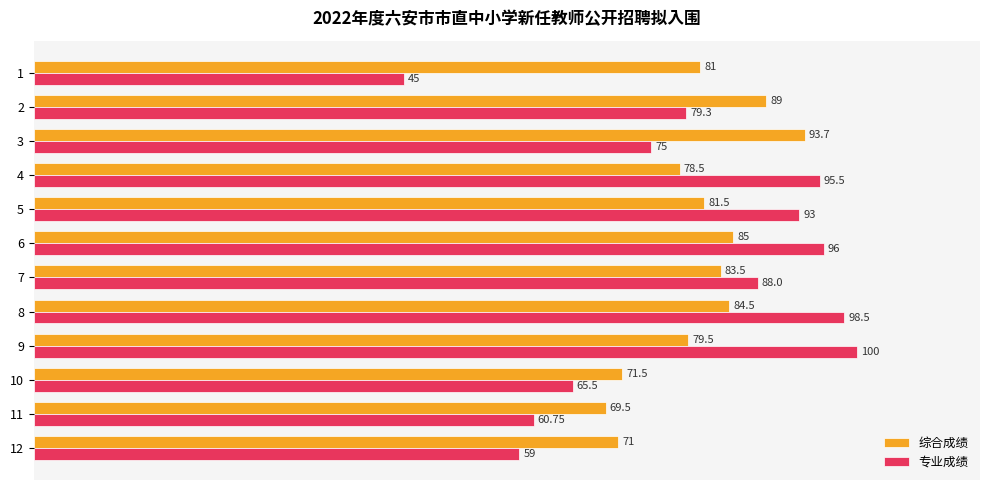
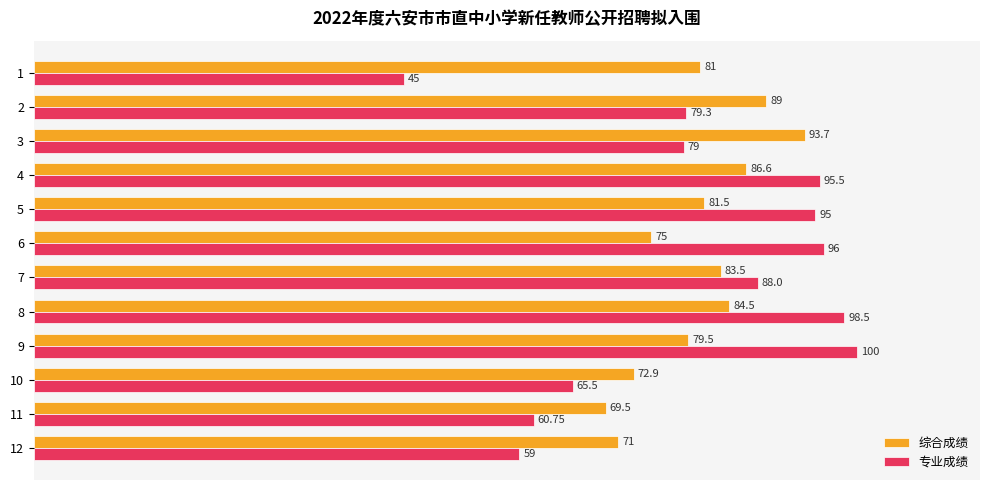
  {
    "综合成绩": {
      "1": 81,
      "2": 89,
      "3": 93.7,
-     "4": 78.5,
+     "4": 86.6,
      "5": 81.5,
-     "6": 85,
+     "6": 75,
      "7": 83.5,
      "8": 84.5,
      "9": 79.5,
-     "10": 71.5,
+     "10": 72.9,
      "11": 69.5,
      "12": 71
    },
    "专业成绩": {
      "1": 45,
      "2": 79.3,
-     "3": 75,
+     "3": 79,
      "4": 95.5,
-     "5": 93,
+     "5": 95,
      "6": 96,
      "7": 88.0,
      "8": 98.5,
      "9": 100,
      "10": 65.5,
      "11": 60.75,
      "12": 59
    }
  }
